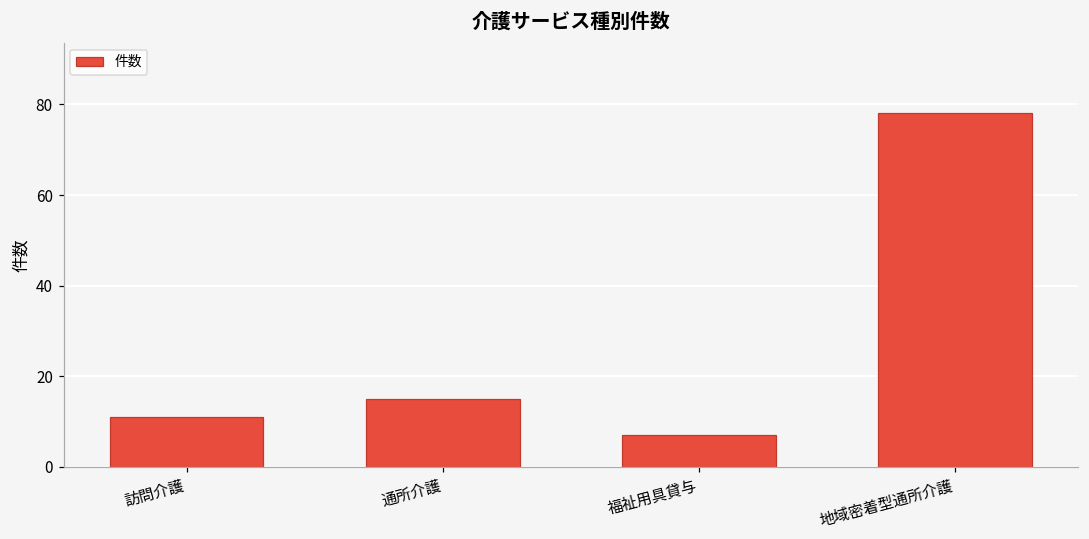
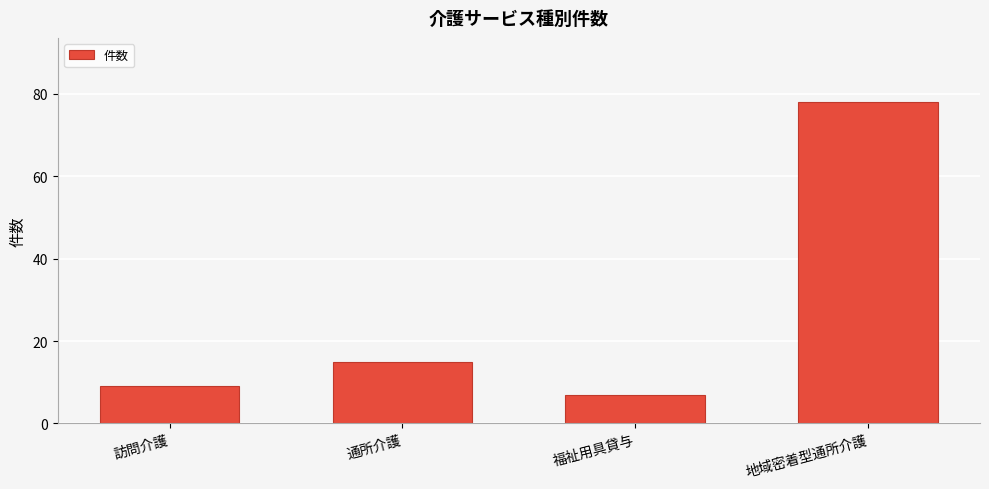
  {
-   "訪問介護": 11,
+   "訪問介護": 9,
    "通所介護": 15,
    "福祉用具貸与": 7,
    "地域密着型通所介護": 78
  }
